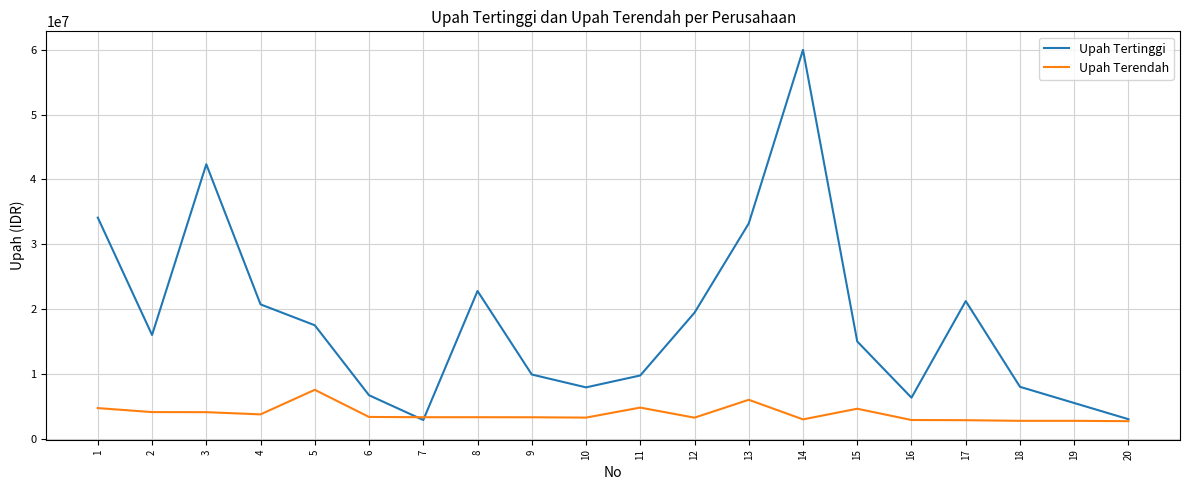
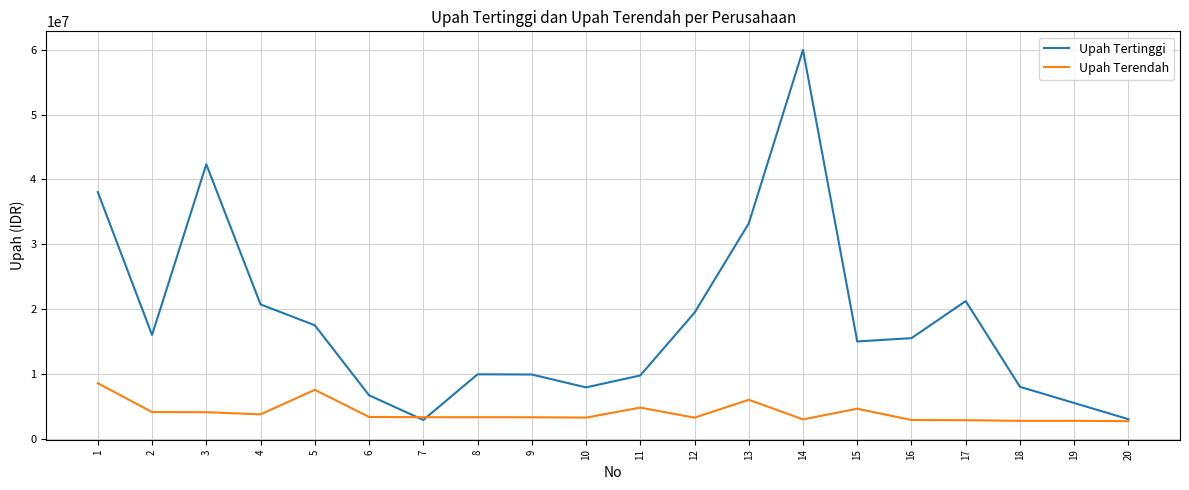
  {
    "Upah Tertinggi": {
-     "1": 34000000,
+     "1": 38000000,
      "2": 16000000,
      "3": 42000000,
      "4": 21000000,
      "5": 18000000,
      "6": 7000000,
      "7": 3000000,
-     "8": 23000000,
+     "8": 10000000,
      "9": 10000000,
      "10": 8000000,
      "11": 10000000,
      "12": 19000000,
      "13": 33000000,
      "14": 60000000,
      "15": 15000000,
-     "16": 6000000,
+     "16": 16000000,
      "17": 21000000,
      "18": 8000000,
      "19": 6000000
    },
    "Upah Terendah": {
-     "1": 5000000,
+     "1": 9000000,
      "2": 4000000,
      "3": 4000000,
      "4": 4000000,
      "5": 8000000,
      "6": 3000000,
      "7": 3000000,
      "8": 3000000,
      "9": 3000000,
      "10": 3000000,
      "11": 5000000,
      "12": 3000000,
      "13": 6000000,
      "14": 3000000,
      "15": 5000000,
      "16": 3000000,
      "17": 3000000,
      "18": 3000000,
      "19": 3000000
    }
  }
